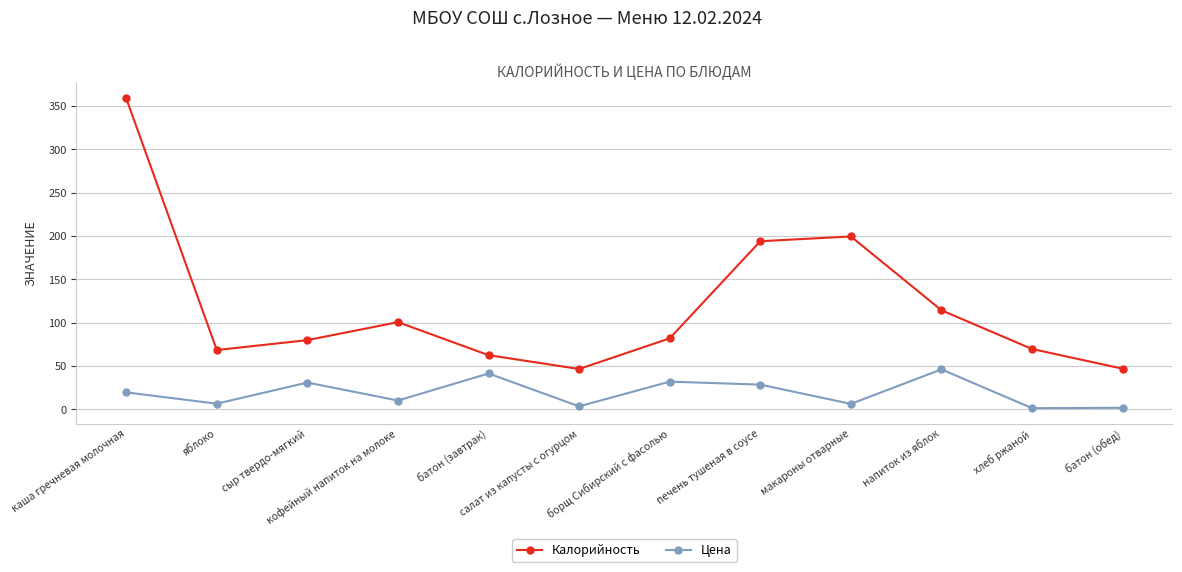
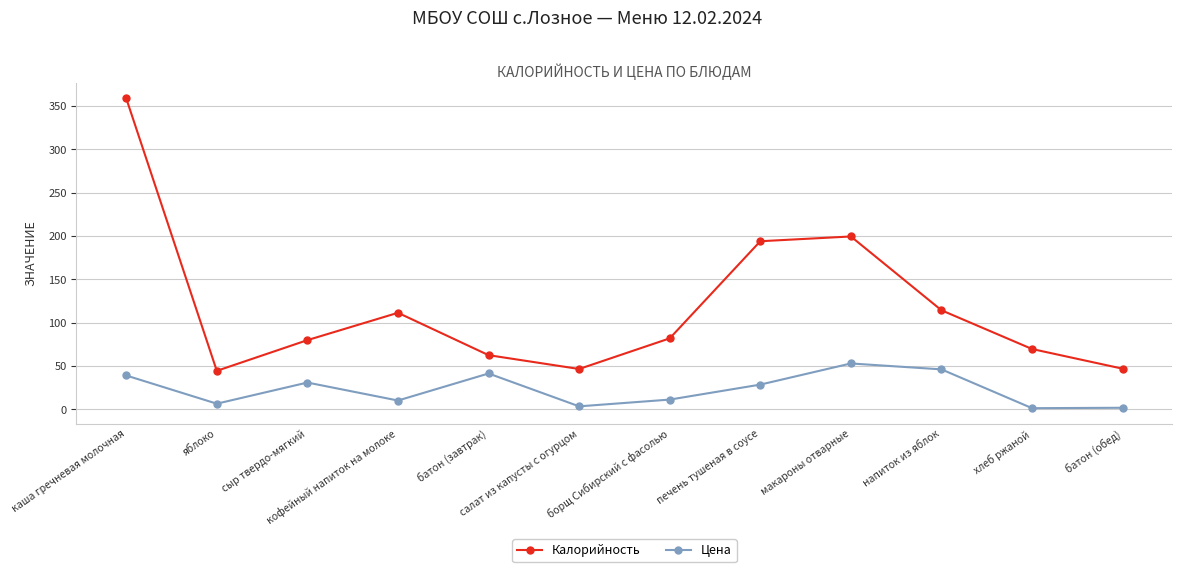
  {
    "Калорийность": {
      "каша гречневая молочная": 360,
-     "яблоко": 70,
+     "яблоко": 40,
      "сыр твердо-мягкий": 80,
-     "кофейный напиток на молоке": 100,
+     "кофейный напиток на молоке": 110,
      "батон (завтрак)": 60,
      "салат из капусты с огурцом": 50,
      "борщ Сибирский с фасолью": 80,
      "печень тушеная в соусе": 190,
      "макароны отварные": 200,
      "напиток из яблок": 110,
      "хлеб ржаной": 70,
      "батон (обед)": 50
    },
    "Цена": {
-     "каша гречневая молочная": 20,
+     "каша гречневая молочная": 40,
      "яблоко": 10,
      "сыр твердо-мягкий": 30,
      "кофейный напиток на молоке": 10,
      "батон (завтрак)": 40,
      "салат из капусты с огурцом": 0,
-     "борщ Сибирский с фасолью": 30,
+     "борщ Сибирский с фасолью": 10,
      "печень тушеная в соусе": 30,
-     "макароны отварные": 10,
+     "макароны отварные": 50,
      "напиток из яблок": 50,
      "хлеб ржаной": 0,
      "батон (обед)": 0
    }
  }
